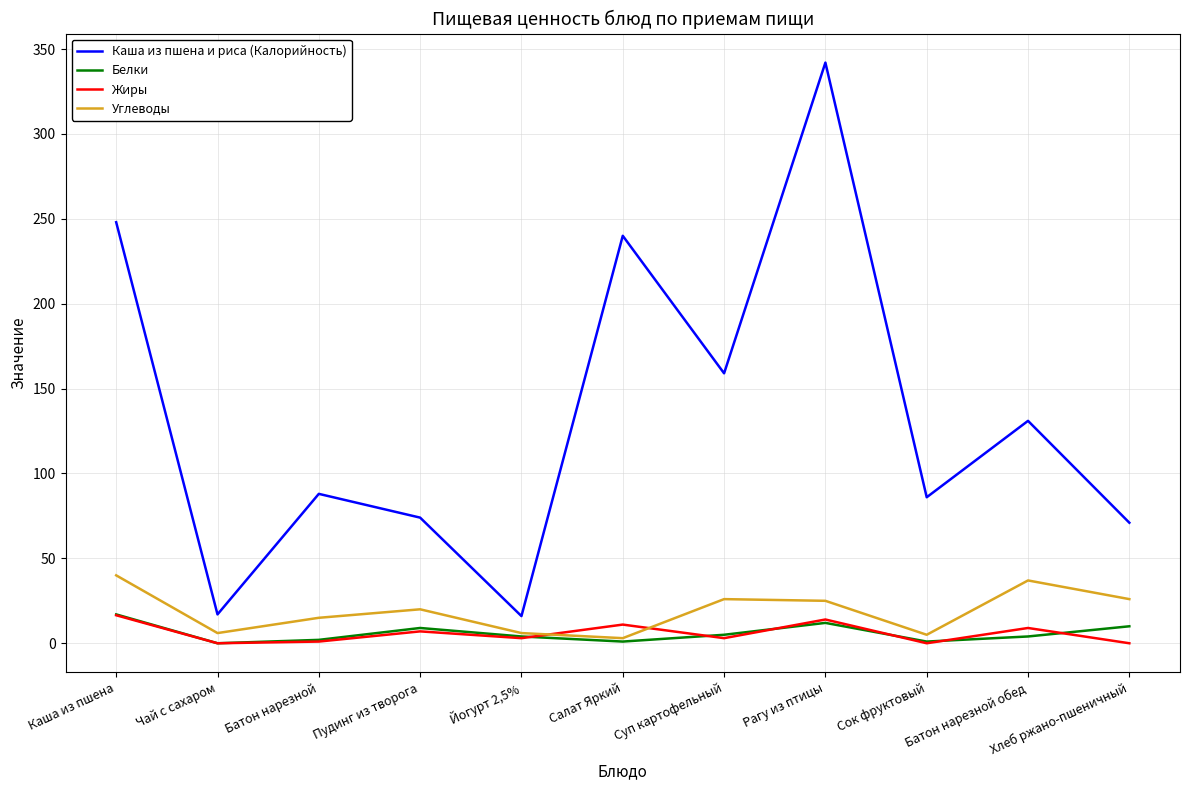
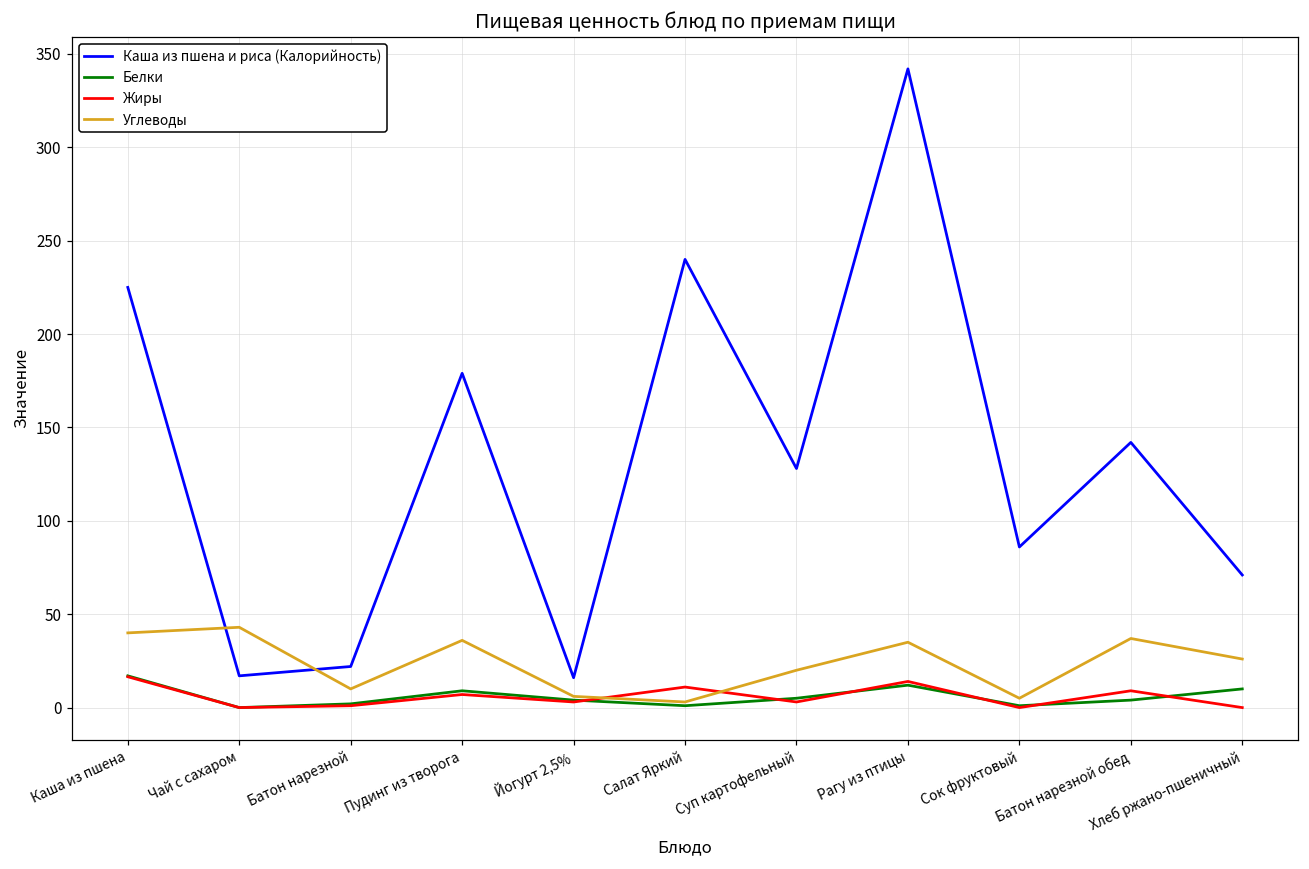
  {
    "Каша из пшена и риса (Калорийность)": {
-     "Каша из пшена": 248,
+     "Каша из пшена": 225,
      "Чай с сахаром": 17,
-     "Батон нарезной": 88,
-     "Пудинг из творога": 74,
+     "Батон нарезной": 22,
+     "Пудинг из творога": 179,
      "Йогурт 2,5%": 16,
      "Салат Яркий": 240,
-     "Суп картофельный": 159,
+     "Суп картофельный": 128,
      "Рагу из птицы": 342,
      "Сок фруктовый": 86,
-     "Батон нарезной обед": 131,
+     "Батон нарезной обед": 142,
      "Хлеб ржано-пшеничный": 71
    },
    "Белки": {
      "Пудинг из творога": 9,
      "Салат Яркий": 1,
      "Суп картофельный": 5,
      "Рагу из птицы": 12,
      "Батон нарезной обед": 4,
      "Хлеб ржано-пшеничный": 10
    },
    "Жиры": {
      "Пудинг из творога": 7,
      "Салат Яркий": 11,
      "Суп картофельный": 3,
      "Рагу из птицы": 14,
      "Батон нарезной обед": 9,
      "Хлеб ржано-пшеничный": 0
    },
    "Углеводы": {
      "Каша из пшена": 40,
-     "Чай с сахаром": 6,
-     "Батон нарезной": 15,
-     "Пудинг из творога": 20,
+     "Чай с сахаром": 43,
+     "Батон нарезной": 10,
+     "Пудинг из творога": 36,
      "Йогурт 2,5%": 6,
      "Салат Яркий": 3,
-     "Суп картофельный": 26,
-     "Рагу из птицы": 25,
+     "Суп картофельный": 20,
+     "Рагу из птицы": 35,
      "Сок фруктовый": 5,
      "Батон нарезной обед": 37,
      "Хлеб ржано-пшеничный": 26
    }
  }
